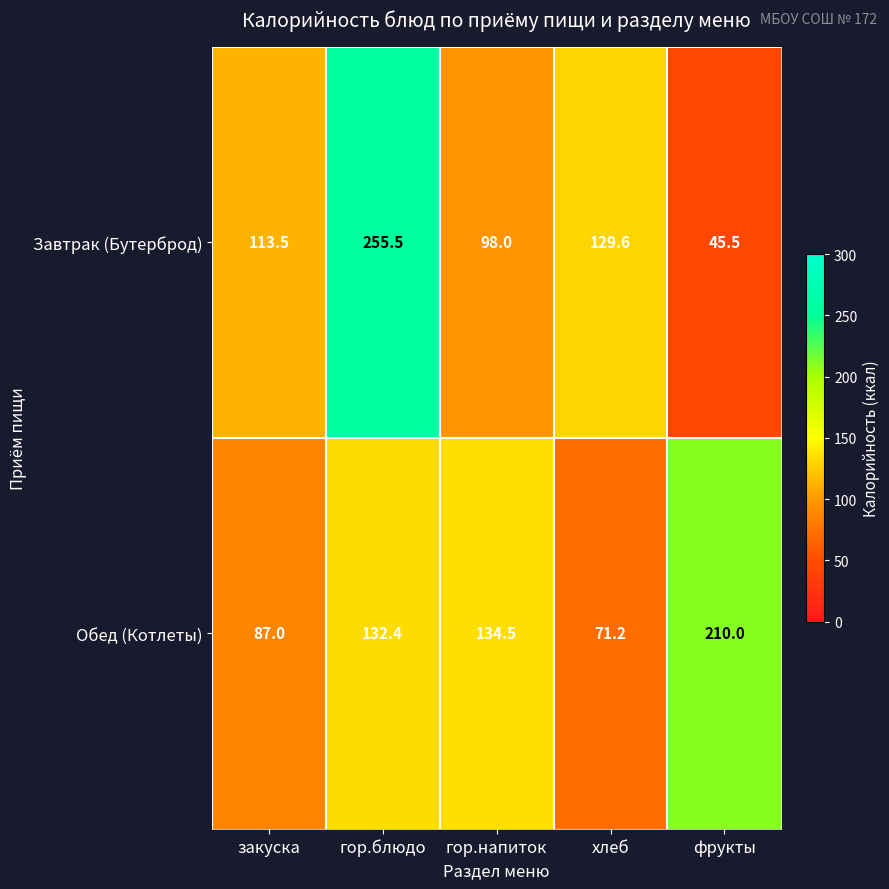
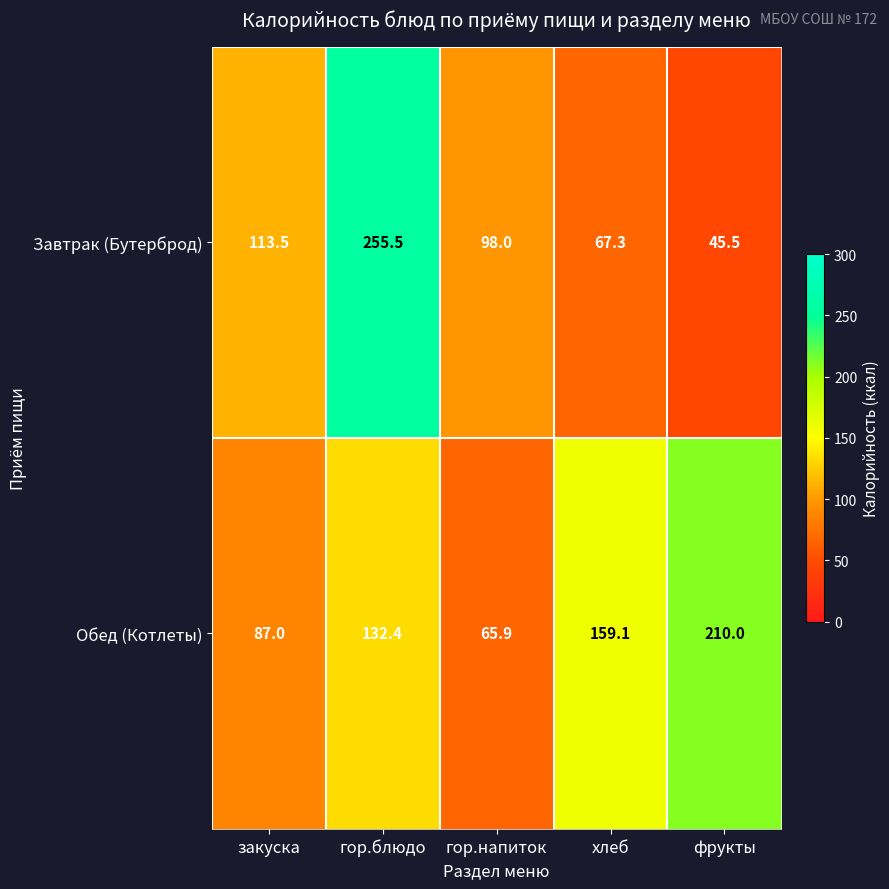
  {
    "Завтрак (Бутерброд)": {
      "закуска": 113.5,
      "гор.блюдо": 255.5,
      "гор.напиток": 98.0,
-     "хлеб": 129.6,
+     "хлеб": 67.3,
      "фрукты": 45.5
    },
    "Обед (Котлеты)": {
      "закуска": 87.0,
      "гор.блюдо": 132.4,
-     "гор.напиток": 134.5,
-     "хлеб": 71.2,
+     "гор.напиток": 65.9,
+     "хлеб": 159.1,
      "фрукты": 210.0
    }
  }
